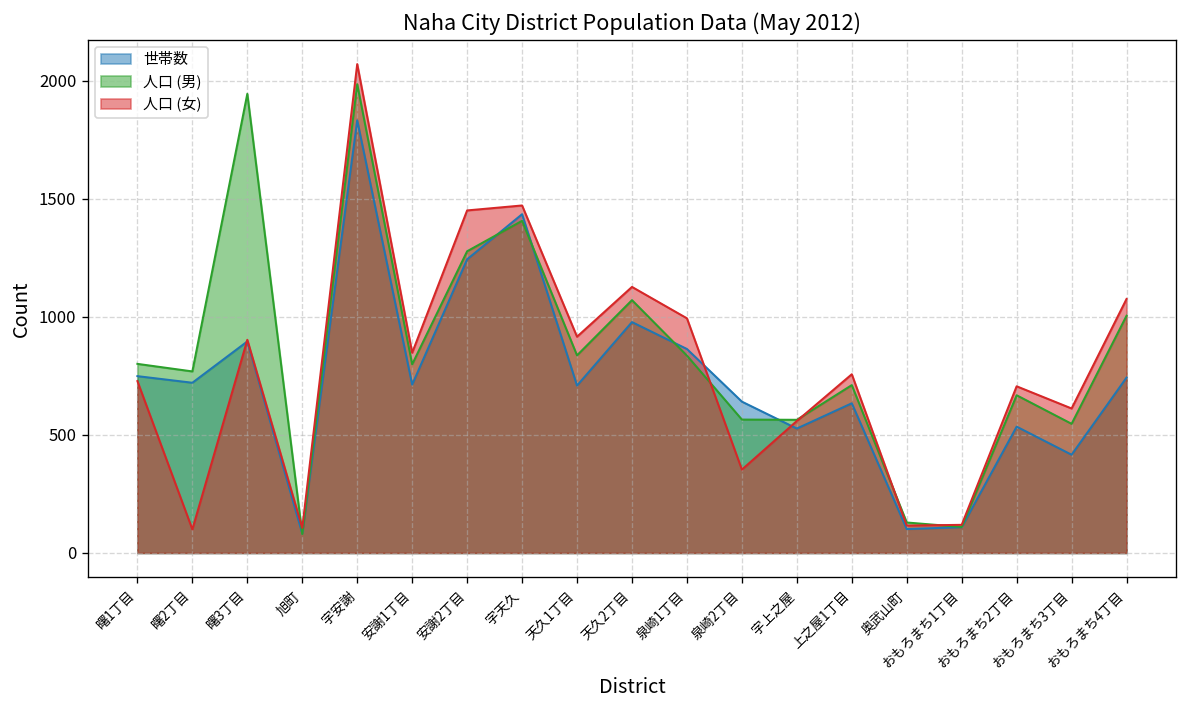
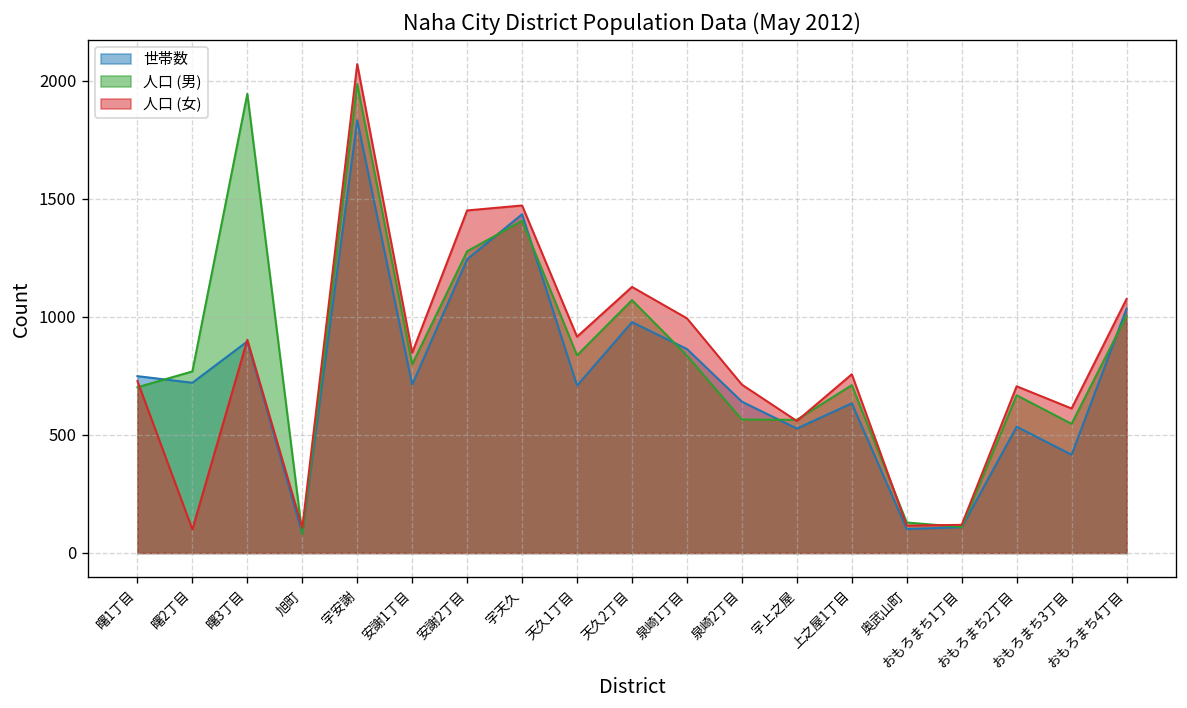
  {
    "世帯数": {
      "曙1丁目": 750,
      "曙2丁目": 720,
      "字安謝": 1830,
      "安謝1丁目": 710,
      "安謝2丁目": 1240,
      "字天久": 1440,
      "天久1丁目": 710,
      "天久2丁目": 980,
      "泉崎1丁目": 860,
      "泉崎2丁目": 640,
      "字上之屋": 530,
      "上之屋1丁目": 630,
      "奥武山町": 100,
      "おもろまち2丁目": 540,
      "おもろまち3丁目": 420,
-     "おもろまち4丁目": 740
+     "おもろまち4丁目": 1040
    },
    "人口 (男)": {
-     "曙1丁目": 800,
+     "曙1丁目": 700,
      "曙2丁目": 770,
      "曙3丁目": 1950,
      "字安謝": 1990,
      "安謝1丁目": 800,
      "安謝2丁目": 1280,
      "字天久": 1410,
      "天久1丁目": 840,
      "天久2丁目": 1070,
      "泉崎1丁目": 840,
      "泉崎2丁目": 570,
      "上之屋1丁目": 710,
      "奥武山町": 130,
      "おもろまち2丁目": 670,
      "おもろまち3丁目": 550,
      "おもろまち4丁目": 1010
    },
    "人口 (女)": {
      "曙1丁目": 730,
      "曙2丁目": 100,
      "旭町": 110,
      "字安謝": 2070,
      "安謝1丁目": 850,
      "安謝2丁目": 1450,
      "字天久": 1470,
      "天久1丁目": 920,
      "天久2丁目": 1130,
      "泉崎1丁目": 990,
-     "泉崎2丁目": 350,
+     "泉崎2丁目": 710,
      "上之屋1丁目": 760,
      "奥武山町": 120,
      "おもろまち2丁目": 710,
      "おもろまち3丁目": 610,
      "おもろまち4丁目": 1080
    }
  }
